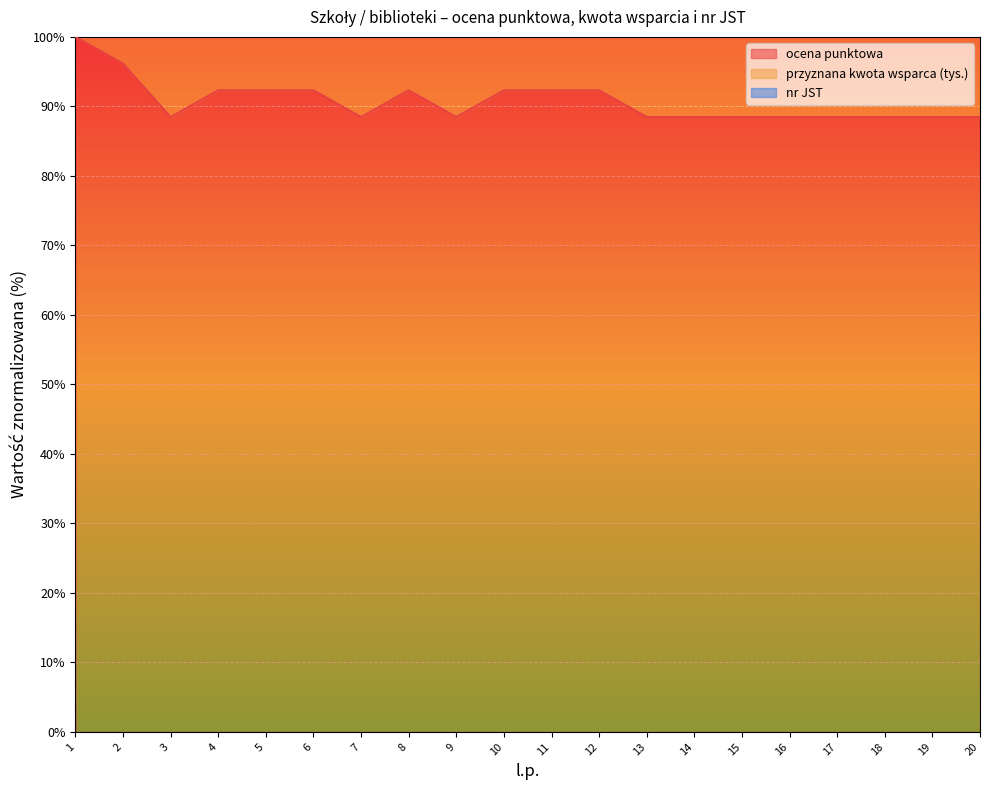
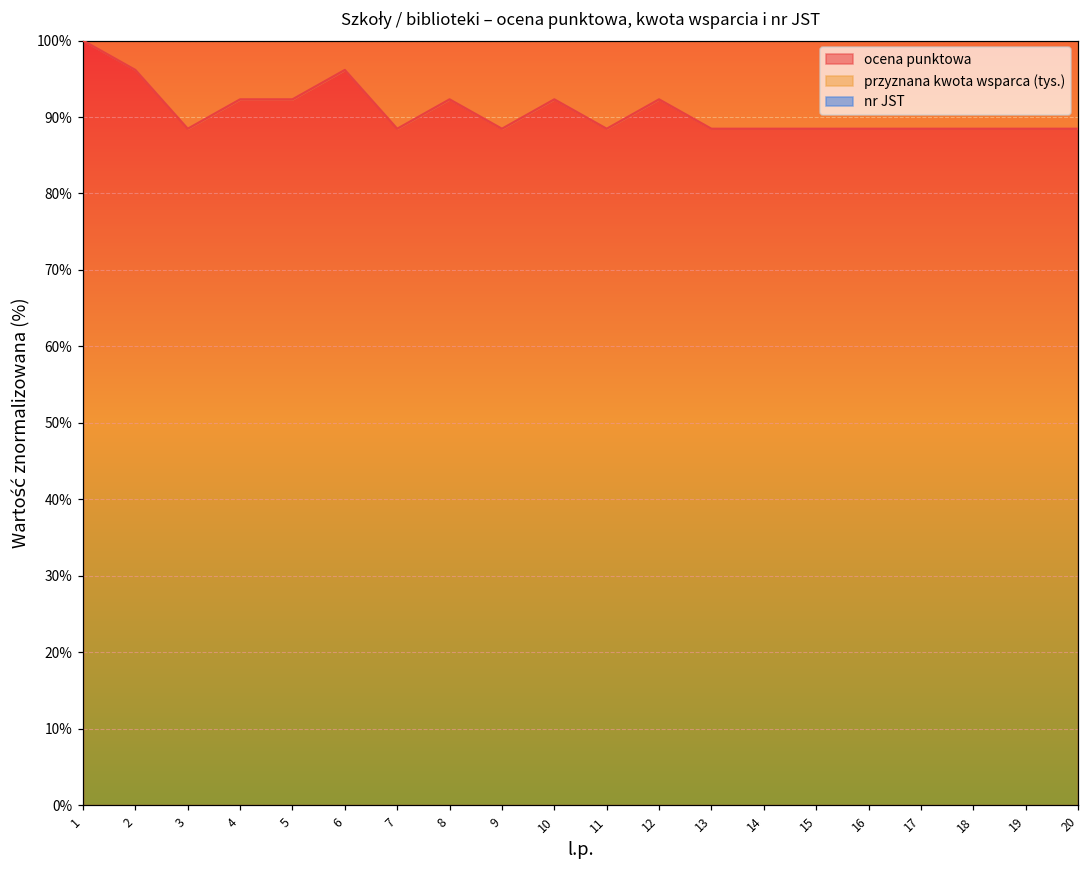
  {
    "ocena punktowa": {
      "1": "100%",
      "2": "96%",
      "3": "88%",
      "4": "92%",
      "5": "92%",
-     "6": "92%",
+     "6": "96%",
      "7": "88%",
      "8": "92%",
      "9": "88%",
      "10": "92%",
-     "11": "92%",
+     "11": "88%",
      "12": "92%",
      "13": "88%",
      "14": "88%",
      "15": "88%",
      "16": "88%",
      "17": "88%",
      "18": "88%",
      "19": "88%",
      "20": "88%"
    }
  }
